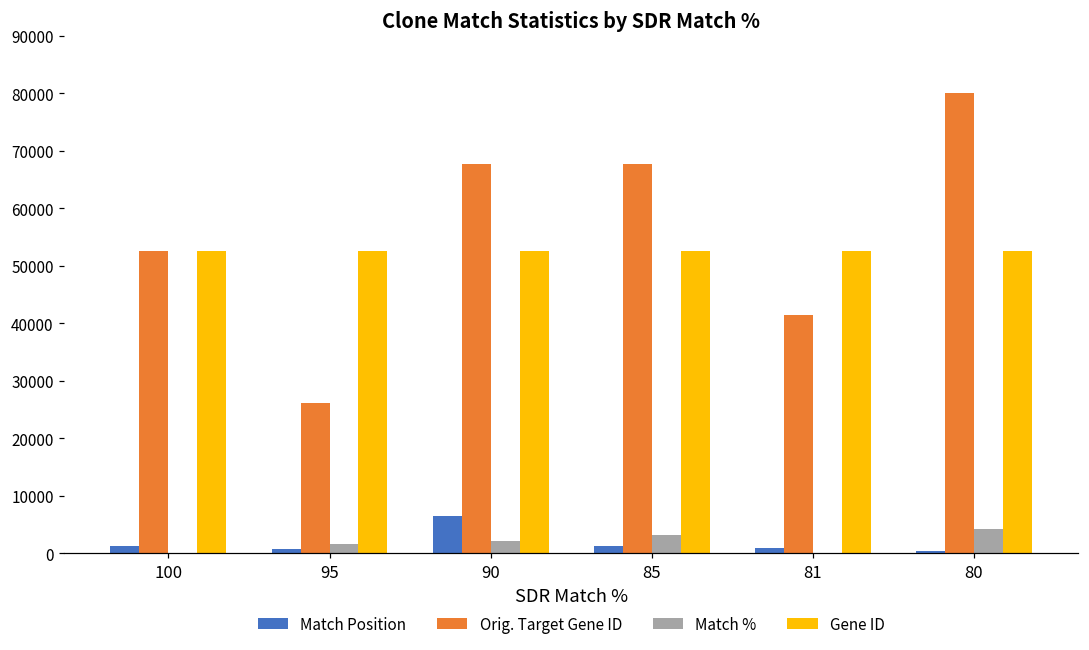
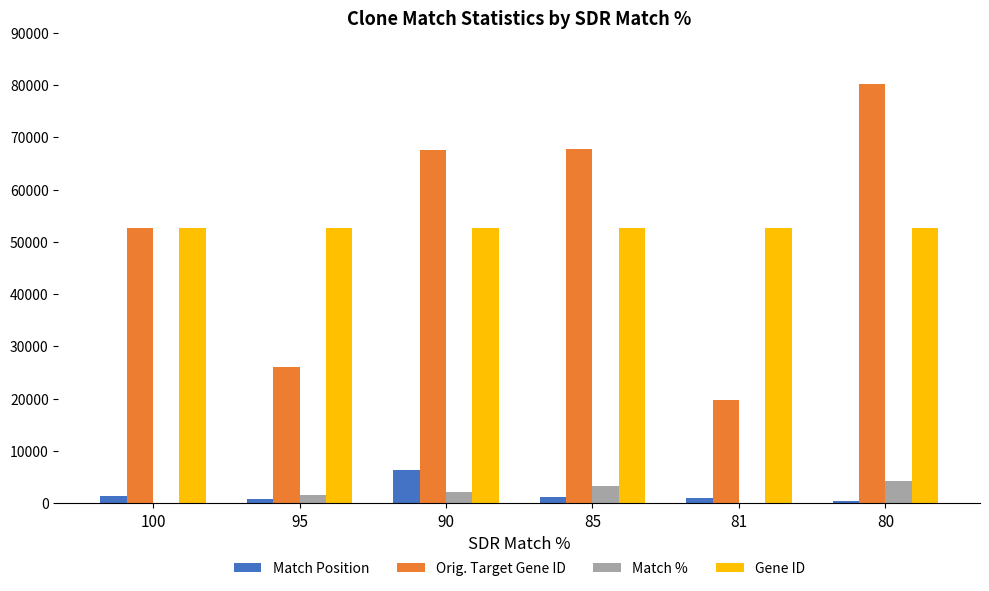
  {
    "Match Position": {
      "100": 1000,
      "95": 1000,
      "90": 6000,
      "85": 1000,
      "81": 1000,
      "80": 0
    },
    "Orig. Target Gene ID": {
      "100": 53000,
      "95": 26000,
      "90": 68000,
      "85": 68000,
-     "81": 42000,
+     "81": 20000,
      "80": 80000
    },
    "Match %": {
      "95": 2000,
      "90": 2000,
      "85": 3000,
      "80": 4000
    },
    "Gene ID": {
      "100": 53000,
      "95": 53000,
      "90": 53000,
      "85": 53000,
      "81": 53000,
      "80": 53000
    }
  }
